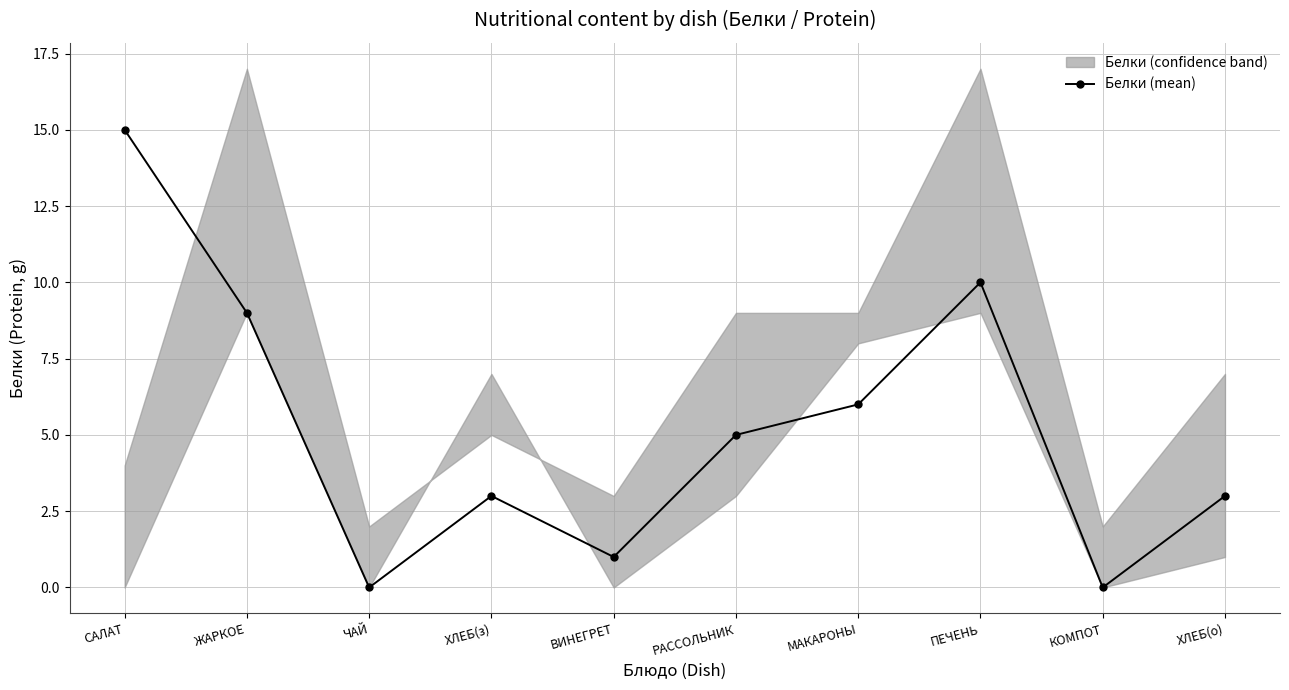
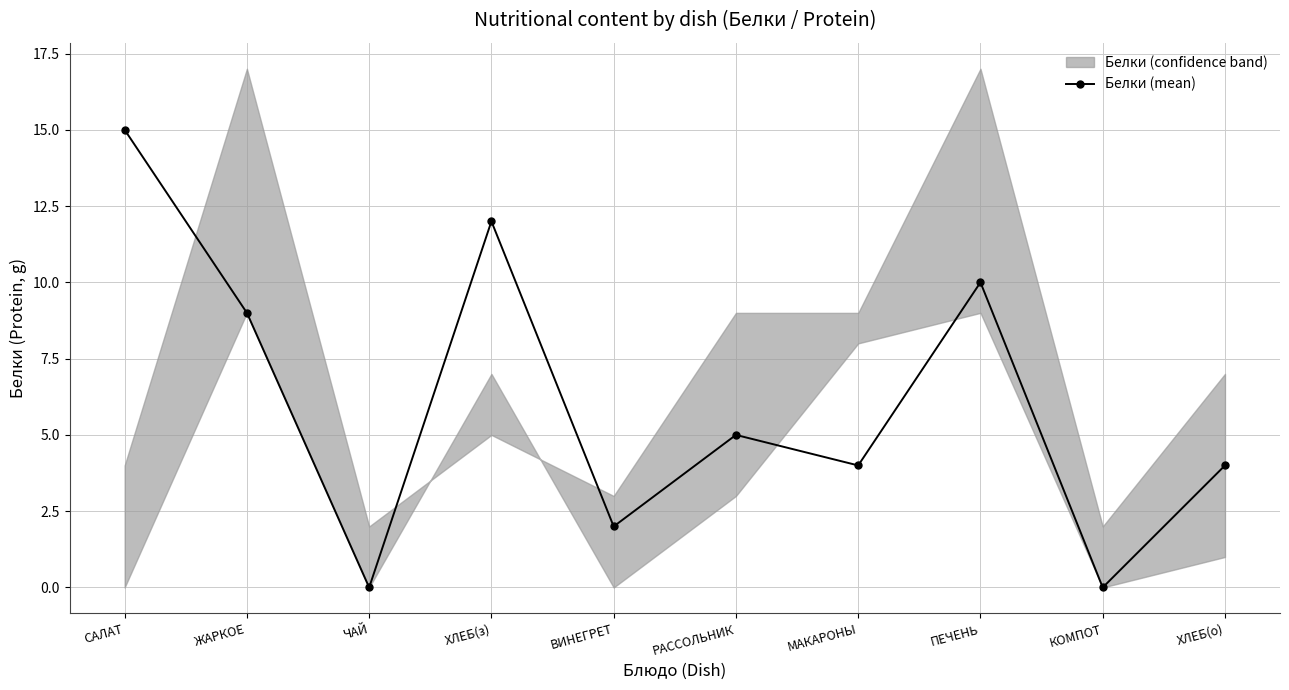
  {
    "Белки (mean)": {
      "САЛАТ": 15,
      "ЖАРКОЕ": 9,
      "ЧАЙ": 0,
-     "ХЛЕБ(з)": 3,
-     "ВИНЕГРЕТ": 1,
+     "ХЛЕБ(з)": 12,
+     "ВИНЕГРЕТ": 2,
      "РАССОЛЬНИК": 5,
-     "МАКАРОНЫ": 6,
+     "МАКАРОНЫ": 4,
      "ПЕЧЕНЬ": 10,
      "КОМПОТ": 0,
-     "ХЛЕБ(о)": 3
+     "ХЛЕБ(о)": 4
    }
  }
